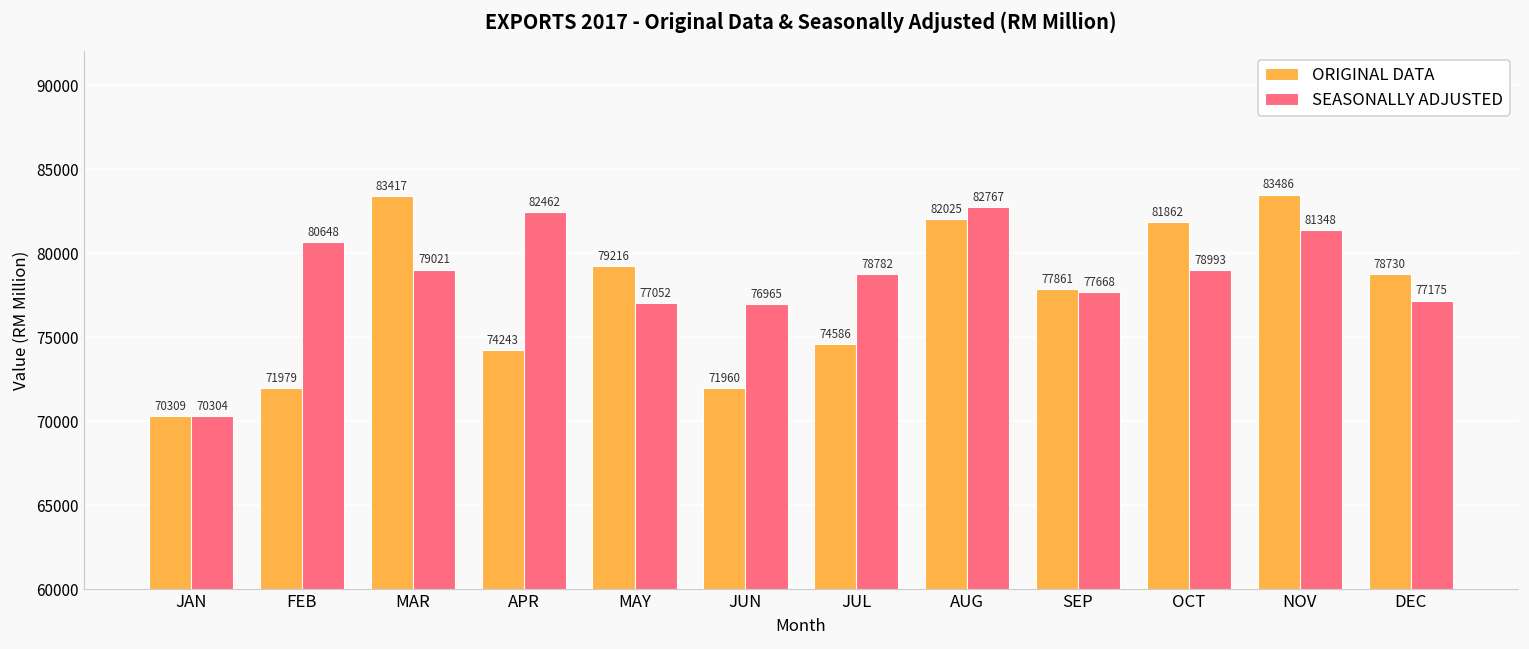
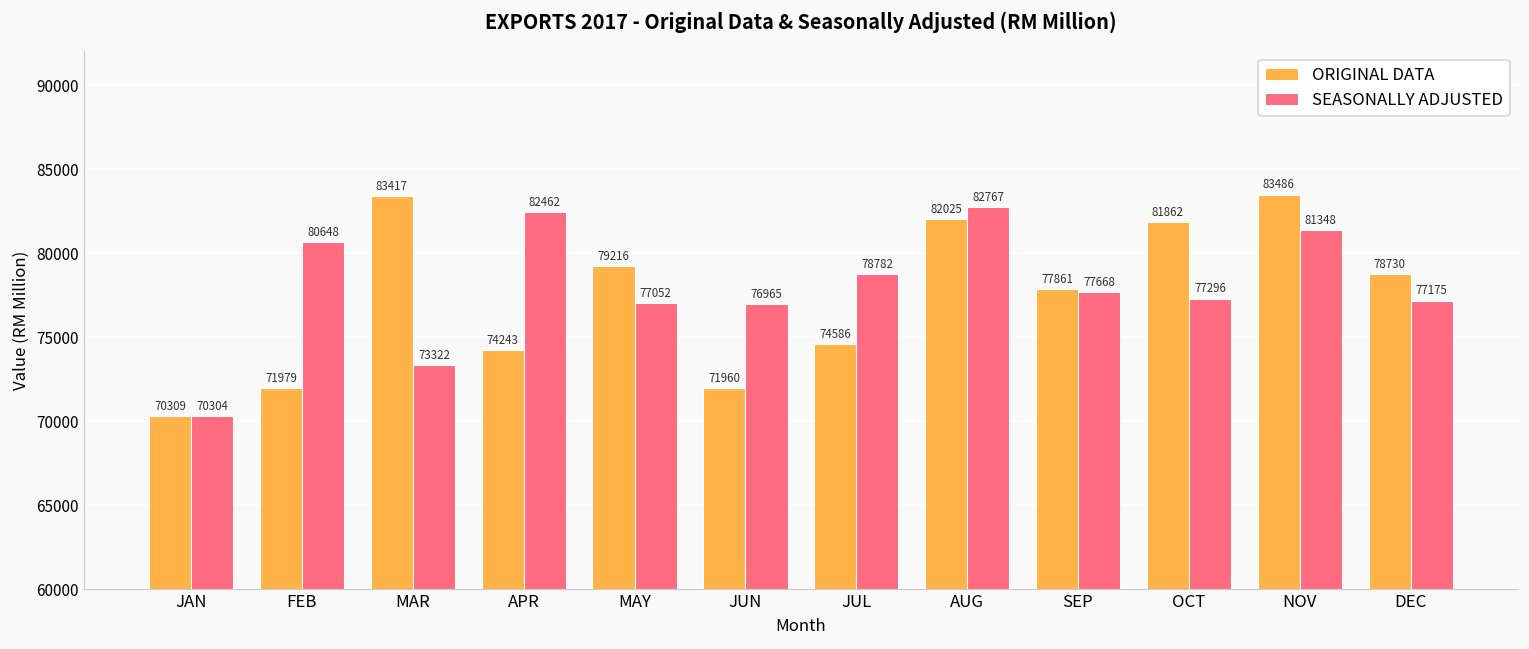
  {
    "ORIGINAL DATA": {
      "JAN": 70309,
      "FEB": 71979,
      "MAR": 83417,
      "APR": 74243,
      "MAY": 79216,
      "JUN": 71960,
      "JUL": 74586,
      "AUG": 82025,
      "SEP": 77861,
      "OCT": 81862,
      "NOV": 83486,
      "DEC": 78730
    },
    "SEASONALLY ADJUSTED": {
      "JAN": 70304,
      "FEB": 80648,
-     "MAR": 79021,
+     "MAR": 73322,
      "APR": 82462,
      "MAY": 77052,
      "JUN": 76965,
      "JUL": 78782,
      "AUG": 82767,
      "SEP": 77668,
-     "OCT": 78993,
+     "OCT": 77296,
      "NOV": 81348,
      "DEC": 77175
    }
  }
